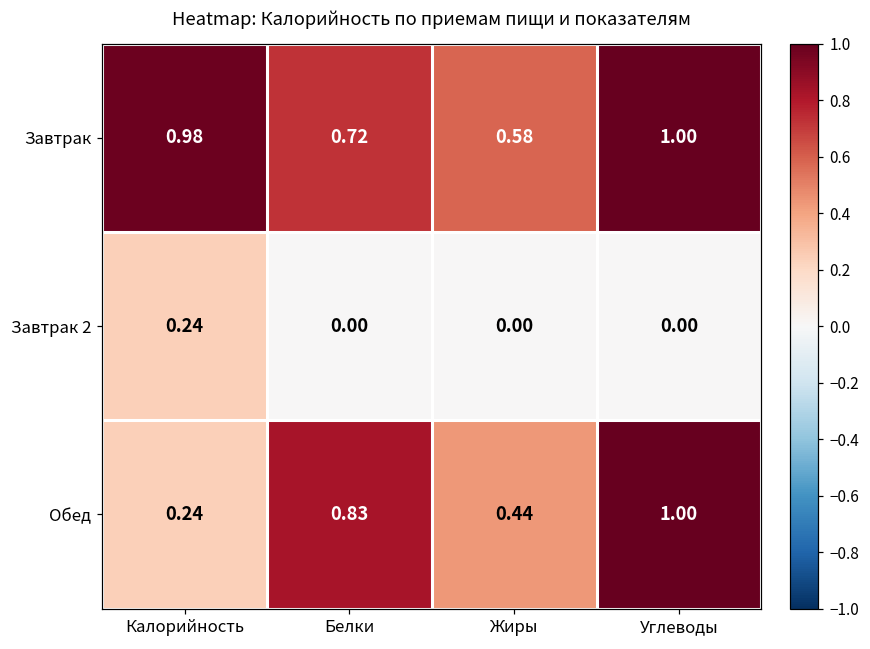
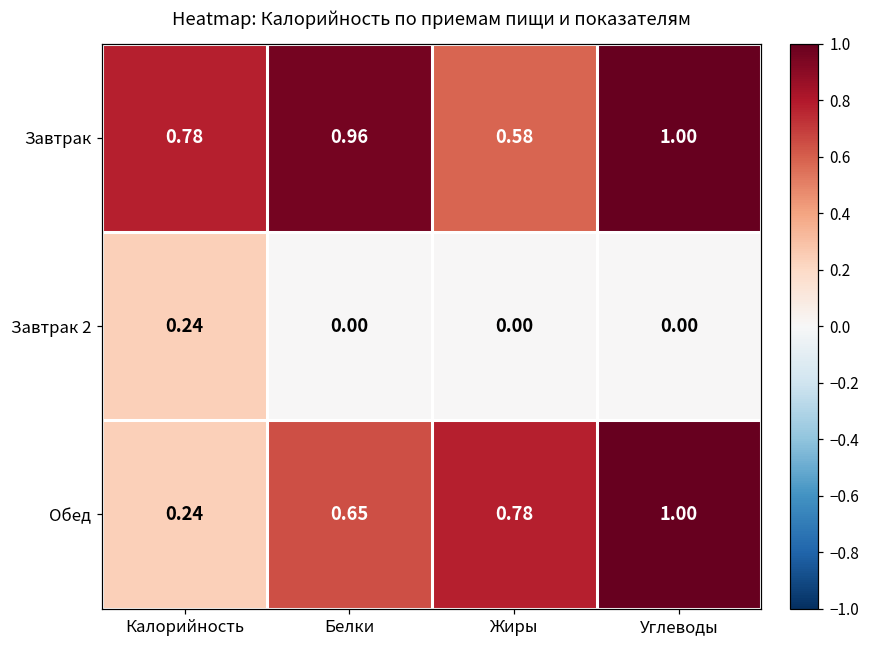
  {
    "Завтрак": {
-     "Калорийность": 0.98,
-     "Белки": 0.72,
+     "Калорийность": 0.78,
+     "Белки": 0.96,
      "Жиры": 0.58,
      "Углеводы": 1.00
    },
    "Завтрак 2": {
      "Калорийность": 0.24,
      "Белки": 0.00,
      "Жиры": 0.00,
      "Углеводы": 0.00
    },
    "Обед": {
      "Калорийность": 0.24,
-     "Белки": 0.83,
-     "Жиры": 0.44,
+     "Белки": 0.65,
+     "Жиры": 0.78,
      "Углеводы": 1.00
    }
  }
